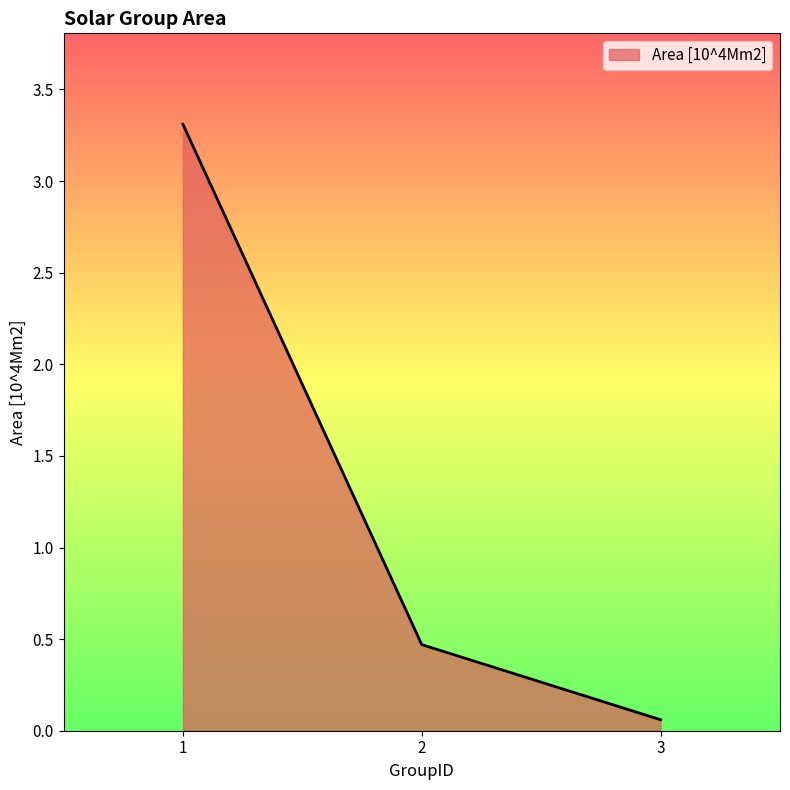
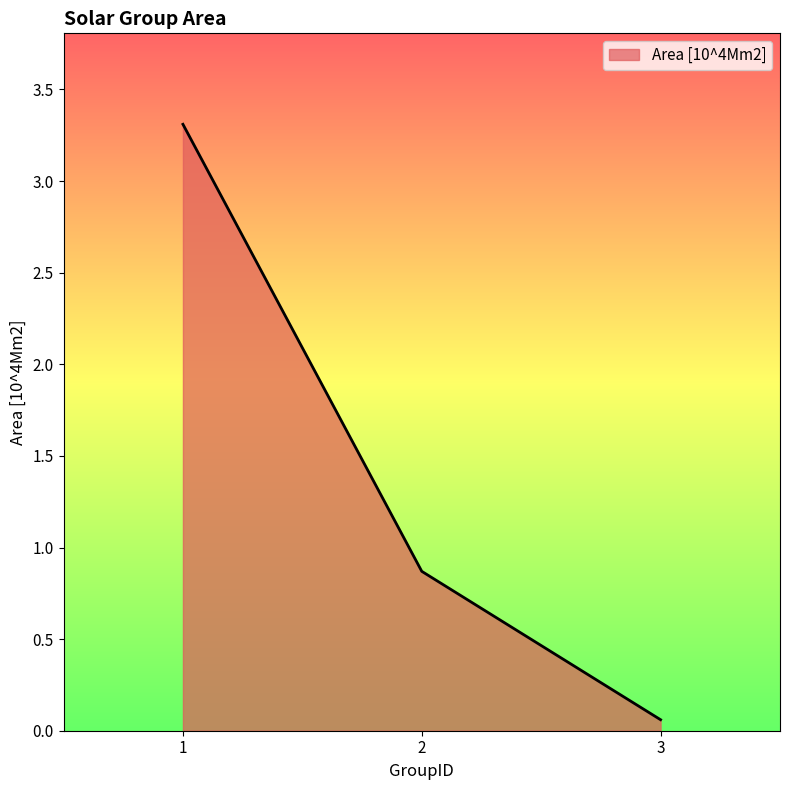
  {
    "1": 3.31,
-   "2": 0.47,
+   "2": 0.87,
    "3": 0.06
  }
